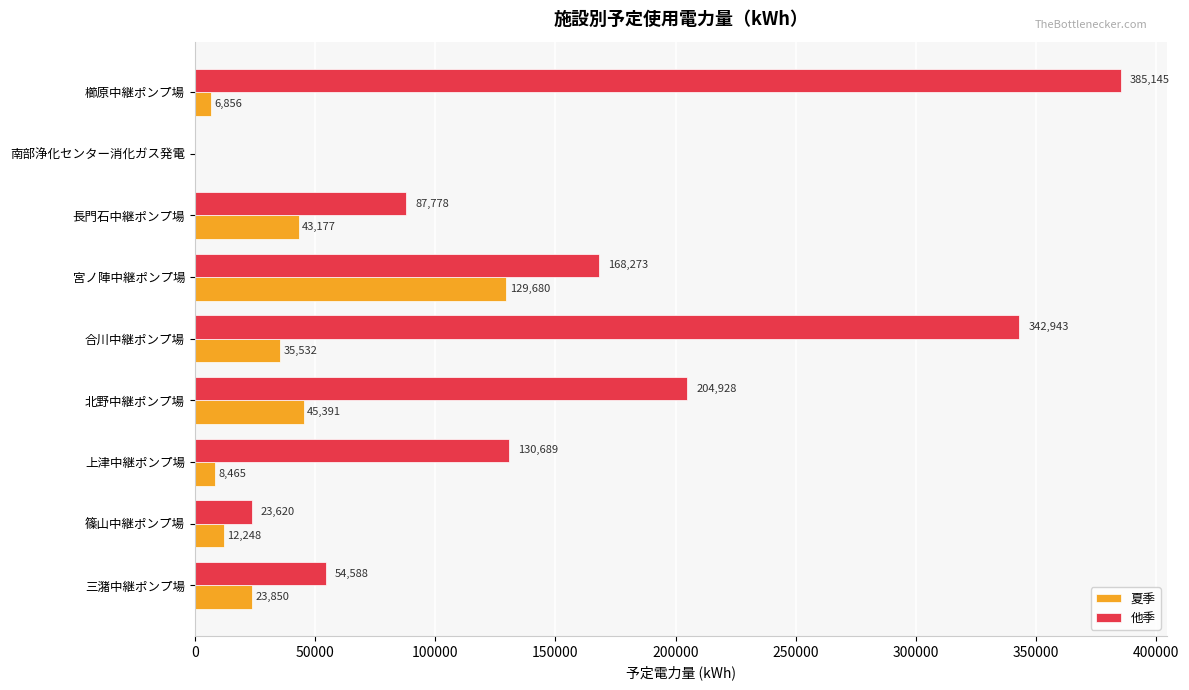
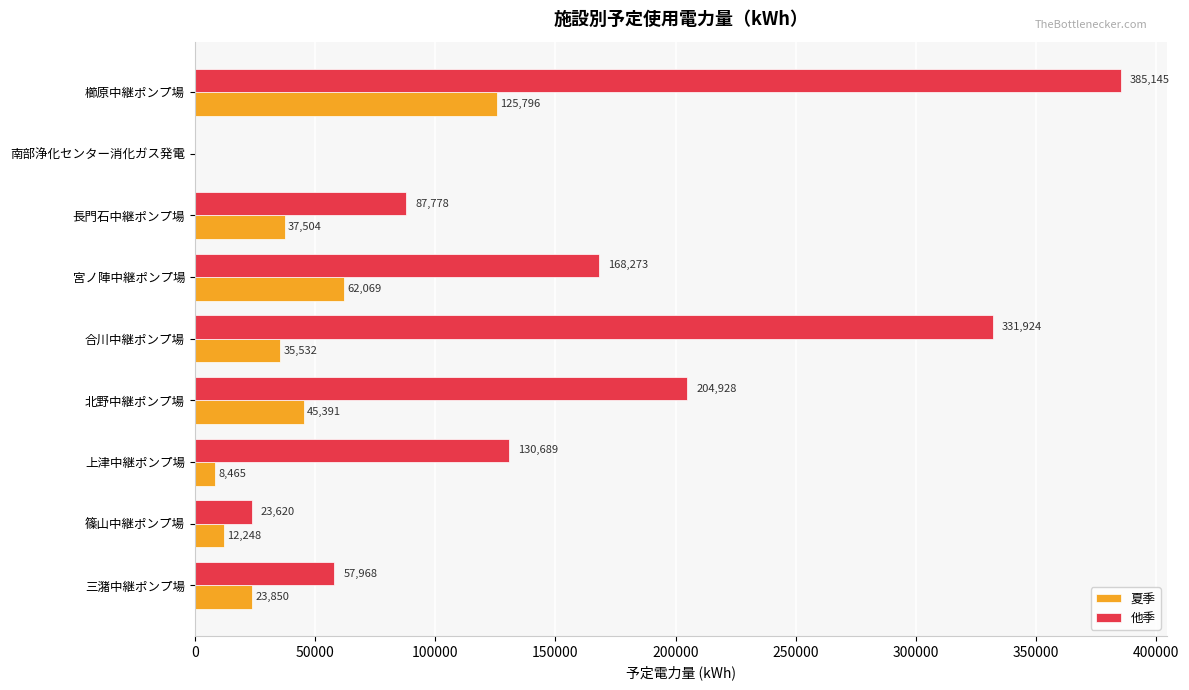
  {
    "夏季": {
-     "櫛原中継ポンプ場": "6,856",
-     "長門石中継ポンプ場": "43,177",
-     "宮ノ陣中継ポンプ場": "129,680",
+     "櫛原中継ポンプ場": "125,796",
+     "長門石中継ポンプ場": "37,504",
+     "宮ノ陣中継ポンプ場": "62,069",
      "合川中継ポンプ場": "35,532",
      "北野中継ポンプ場": "45,391",
      "上津中継ポンプ場": "8,465",
      "篠山中継ポンプ場": "12,248",
      "三潴中継ポンプ場": "23,850"
    },
    "他季": {
      "櫛原中継ポンプ場": "385,145",
      "長門石中継ポンプ場": "87,778",
      "宮ノ陣中継ポンプ場": "168,273",
-     "合川中継ポンプ場": "342,943",
+     "合川中継ポンプ場": "331,924",
      "北野中継ポンプ場": "204,928",
      "上津中継ポンプ場": "130,689",
      "篠山中継ポンプ場": "23,620",
-     "三潴中継ポンプ場": "54,588"
+     "三潴中継ポンプ場": "57,968"
    }
  }
